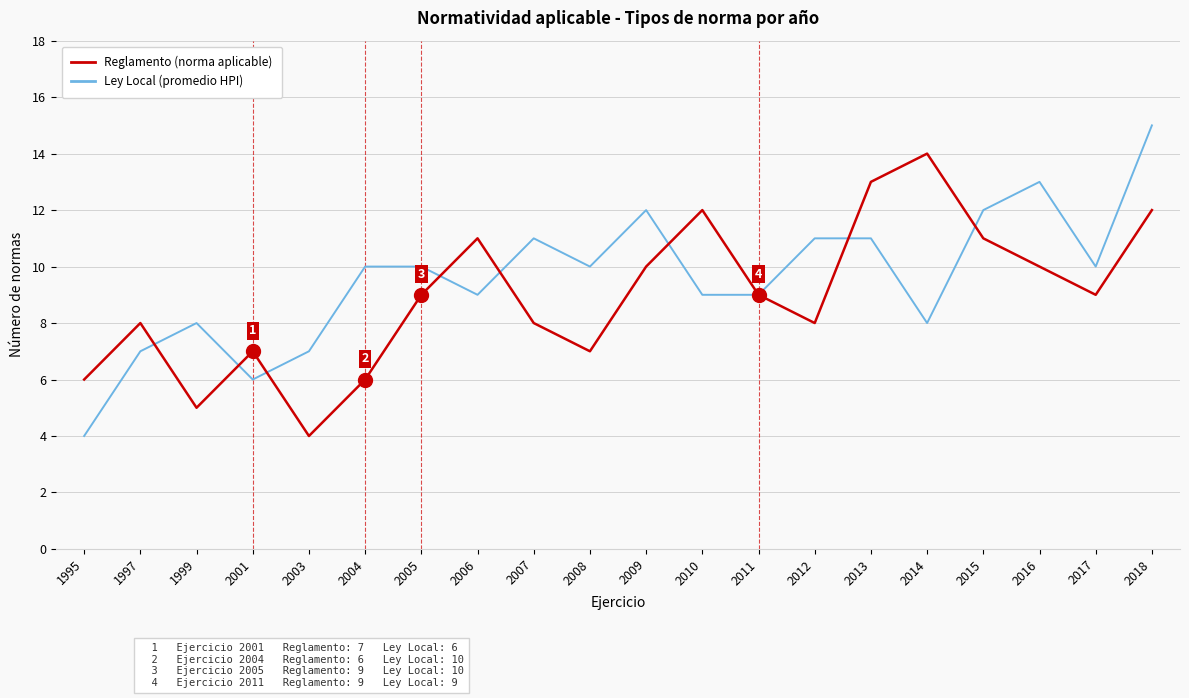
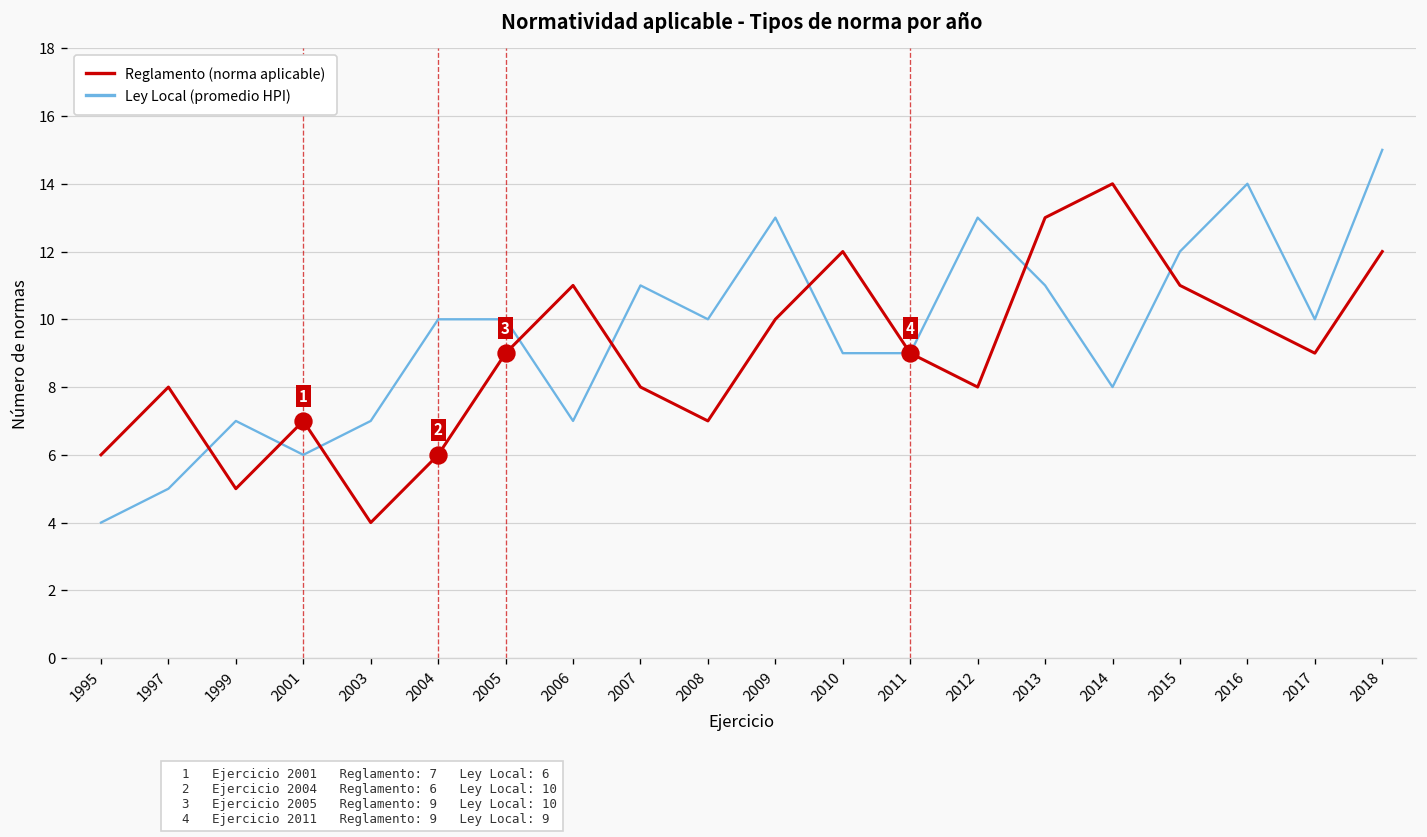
  {
    "Ley Local (promedio HPI)": {
      "1995": 4,
-     "1997": 7,
-     "1999": 8,
+     "1997": 5,
+     "1999": 7,
      "2001": 6,
      "2003": 7,
      "2004": 10,
-     "2006": 9,
+     "2006": 7,
      "2007": 11,
      "2008": 10,
-     "2009": 12,
+     "2009": 13,
      "2010": 9,
-     "2012": 11,
+     "2012": 13,
      "2013": 11,
      "2014": 8,
      "2015": 12,
-     "2016": 13,
+     "2016": 14,
      "2017": 10,
      "2018": 15
    }
  }
